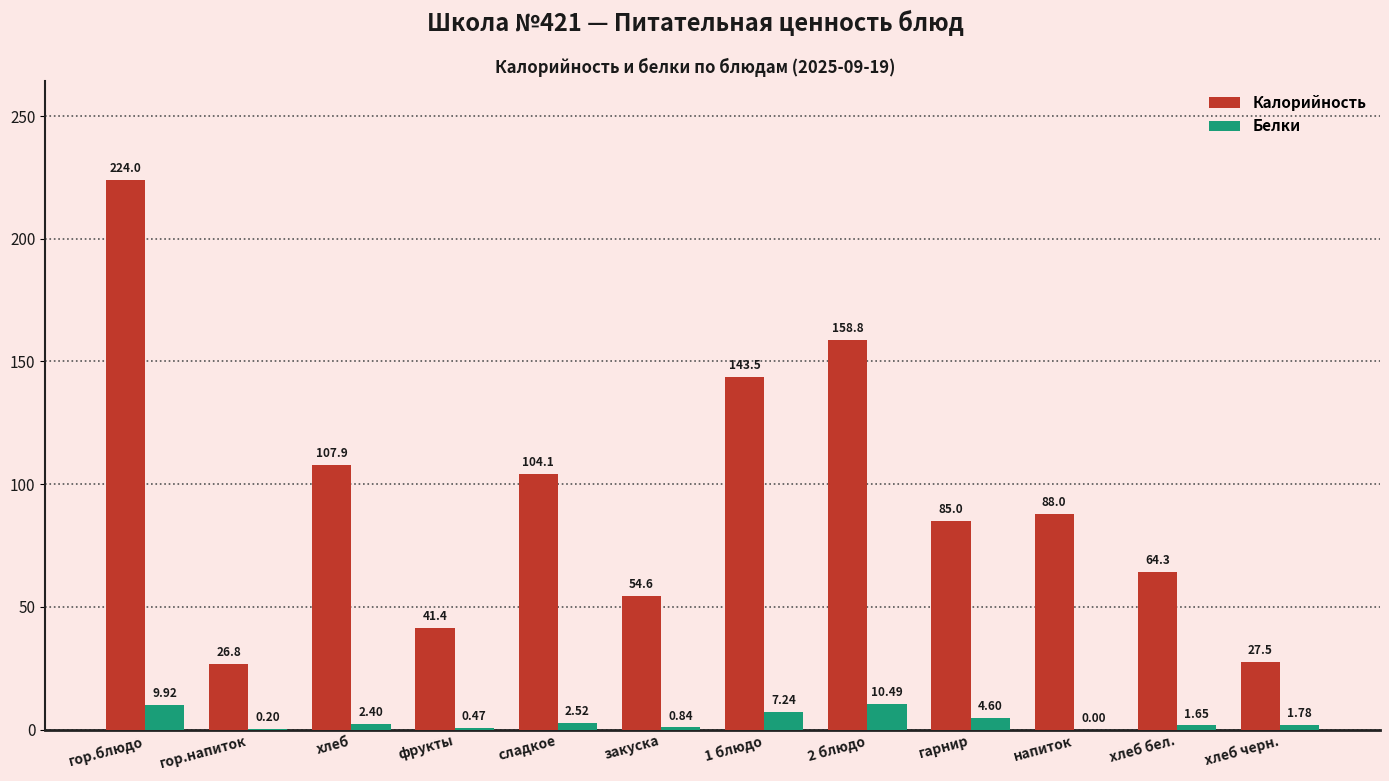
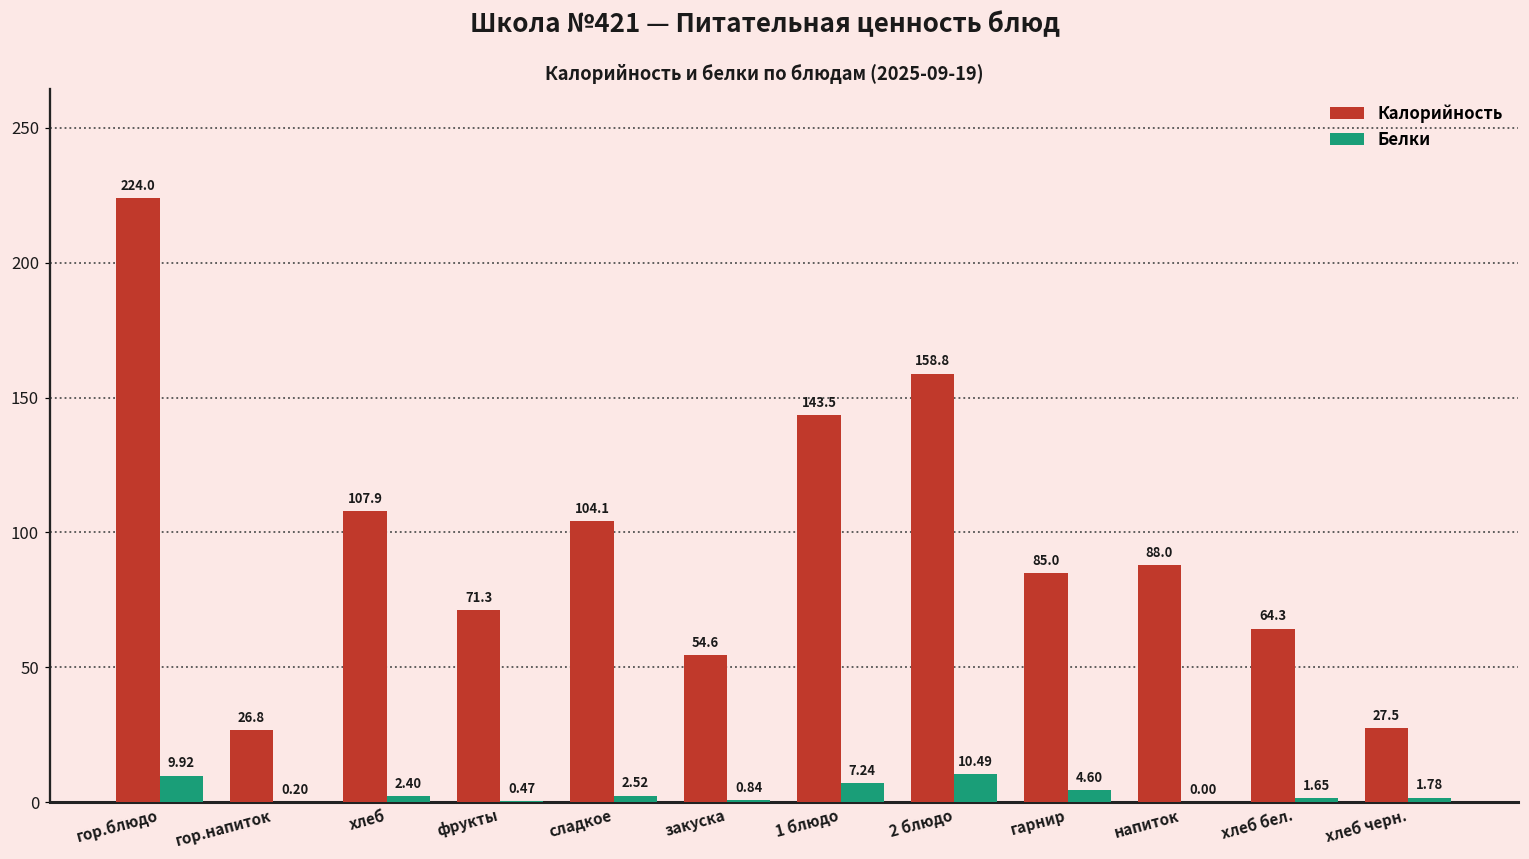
  {
    "Калорийность": {
      "гор.блюдо": 224.0,
      "гор.напиток": 26.8,
      "хлеб": 107.9,
-     "фрукты": 41.4,
+     "фрукты": 71.3,
      "сладкое": 104.1,
      "закуска": 54.6,
      "1 блюдо": 143.5,
      "2 блюдо": 158.8,
      "гарнир": 85.0,
      "напиток": 88.0,
      "хлеб бел.": 64.3,
      "хлеб черн.": 27.5
    },
    "Белки": {
      "гор.блюдо": 9.92,
      "гор.напиток": 0.20,
      "хлеб": 2.40,
      "фрукты": 0.47,
      "сладкое": 2.52,
      "закуска": 0.84,
      "1 блюдо": 7.24,
      "2 блюдо": 10.49,
      "гарнир": 4.60,
      "напиток": 0.00,
      "хлеб бел.": 1.65,
      "хлеб черн.": 1.78
    }
  }
